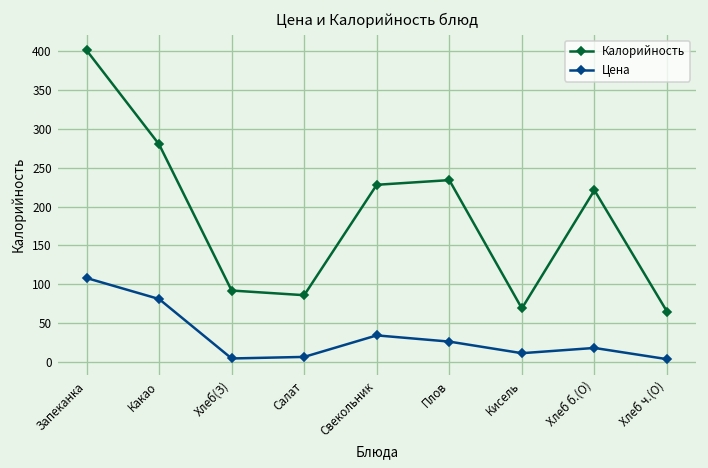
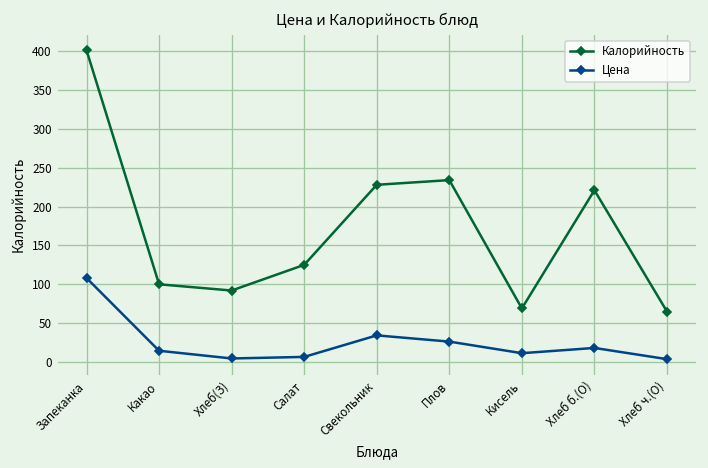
  {
    "Калорийность": {
      "Запеканка": 400,
-     "Какао": 280,
+     "Какао": 100,
      "Хлеб(З)": 90,
-     "Салат": 90,
+     "Салат": 130,
      "Свекольник": 230,
      "Плов": 230,
      "Кисель": 70,
      "Хлеб б.(О)": 220,
      "Хлеб ч.(О)": 70
    },
    "Цена": {
      "Запеканка": 110,
-     "Какао": 80,
+     "Какао": 10,
      "Хлеб(З)": 0,
      "Салат": 10,
      "Свекольник": 30,
      "Плов": 30,
      "Кисель": 10,
      "Хлеб б.(О)": 20,
      "Хлеб ч.(О)": 0
    }
  }
